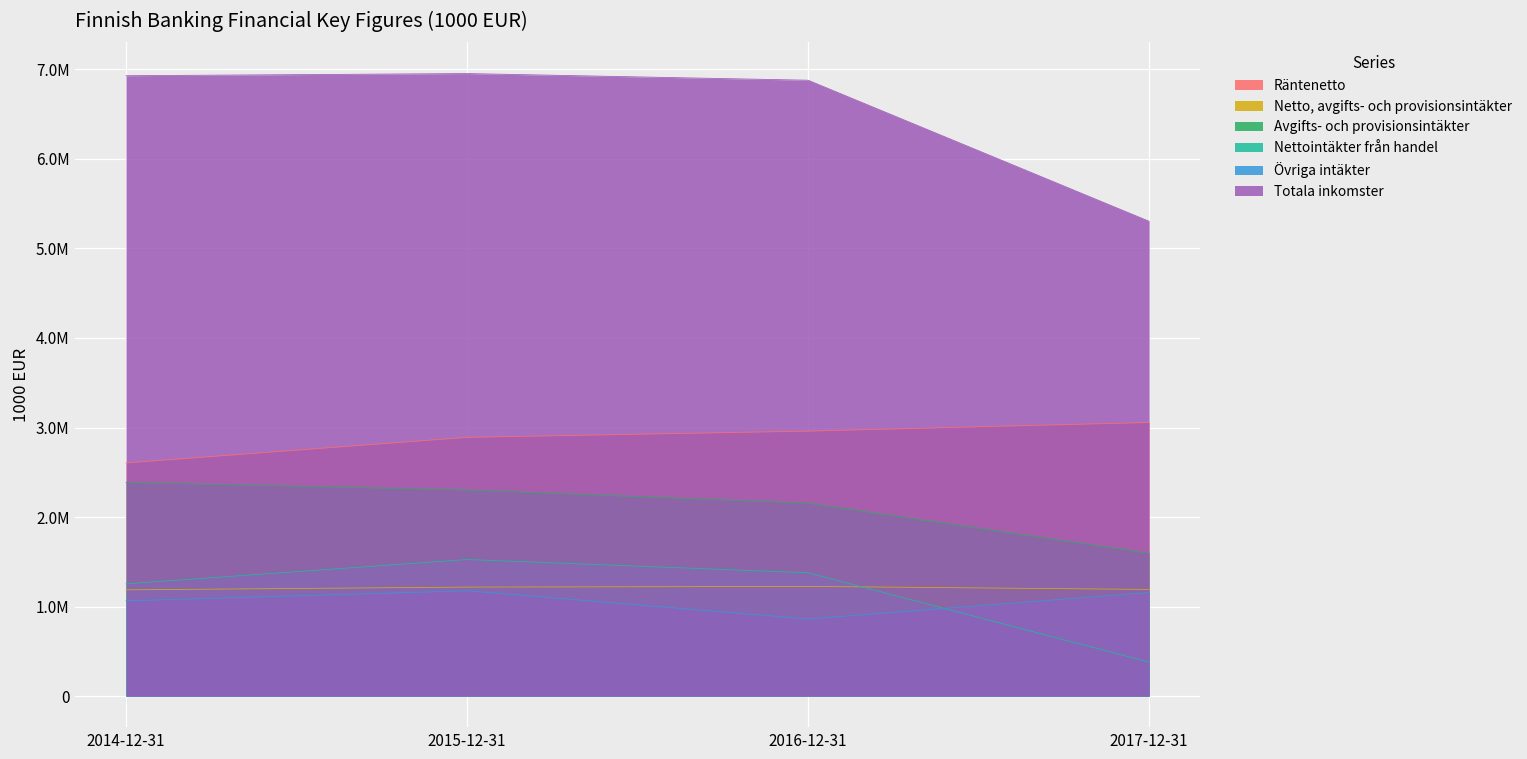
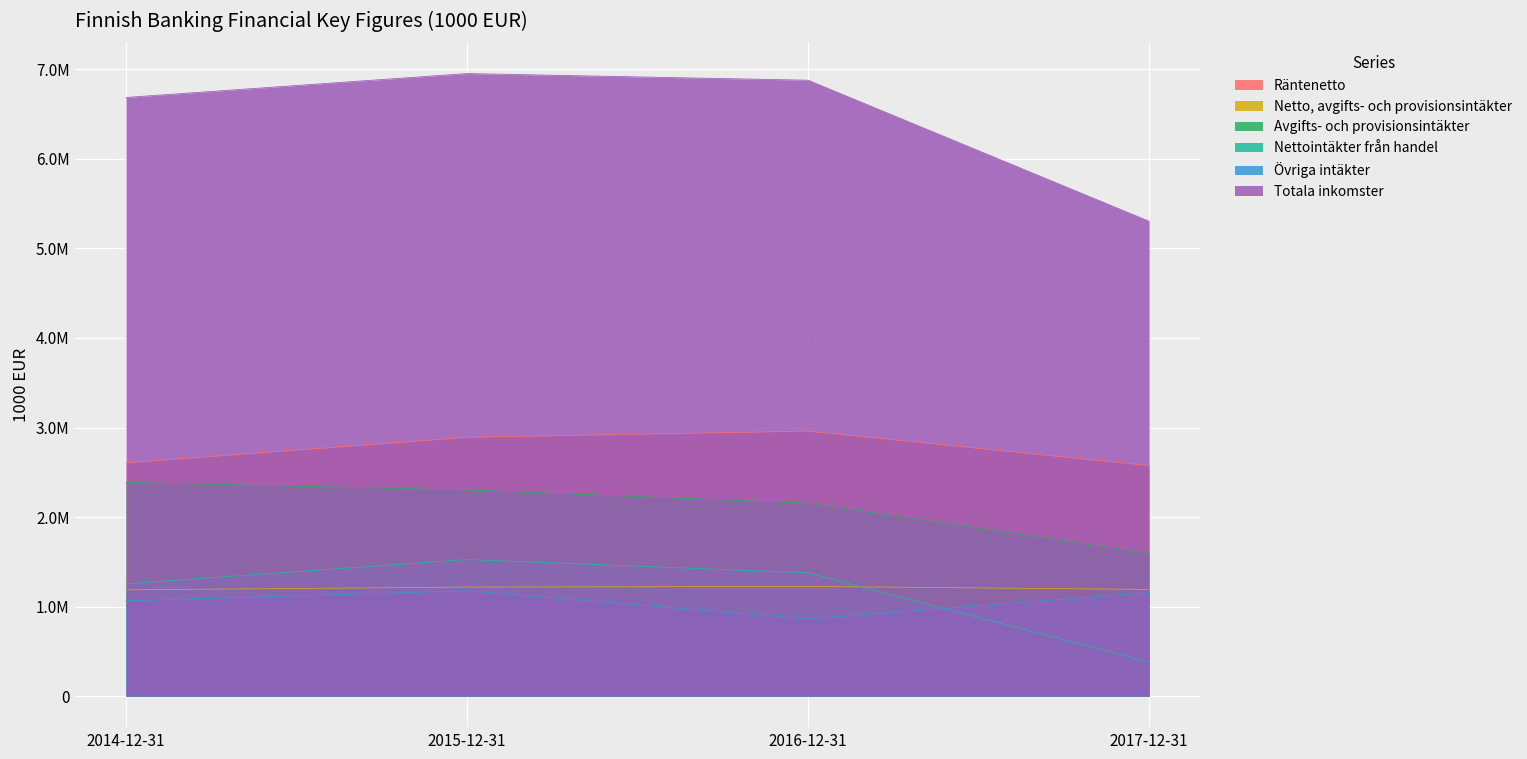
  {
    "Räntenetto": {
      "2014-12-31": 2600000,
      "2015-12-31": 2900000,
      "2016-12-31": 3000000,
-     "2017-12-31": 3100000
+     "2017-12-31": 2600000
    },
    "Netto, avgifts- och provisionsintäkter": {
      "2014-12-31": 1200000,
      "2015-12-31": 1200000,
      "2016-12-31": 1200000,
      "2017-12-31": 1200000
    },
    "Avgifts- och provisionsintäkter": {
      "2014-12-31": 2400000,
      "2015-12-31": 2300000,
      "2016-12-31": 2200000,
      "2017-12-31": 1600000
    },
    "Nettointäkter från handel": {
      "2014-12-31": 1300000,
      "2015-12-31": 1500000,
      "2016-12-31": 1400000,
      "2017-12-31": 400000
    },
    "Övriga intäkter": {
      "2014-12-31": 1100000,
      "2015-12-31": 1200000,
      "2016-12-31": 900000,
      "2017-12-31": 1200000
    },
    "Totala inkomster": {
-     "2014-12-31": 6900000,
+     "2014-12-31": 6700000,
      "2015-12-31": 7000000,
      "2016-12-31": 6900000,
      "2017-12-31": 5300000
    }
  }
